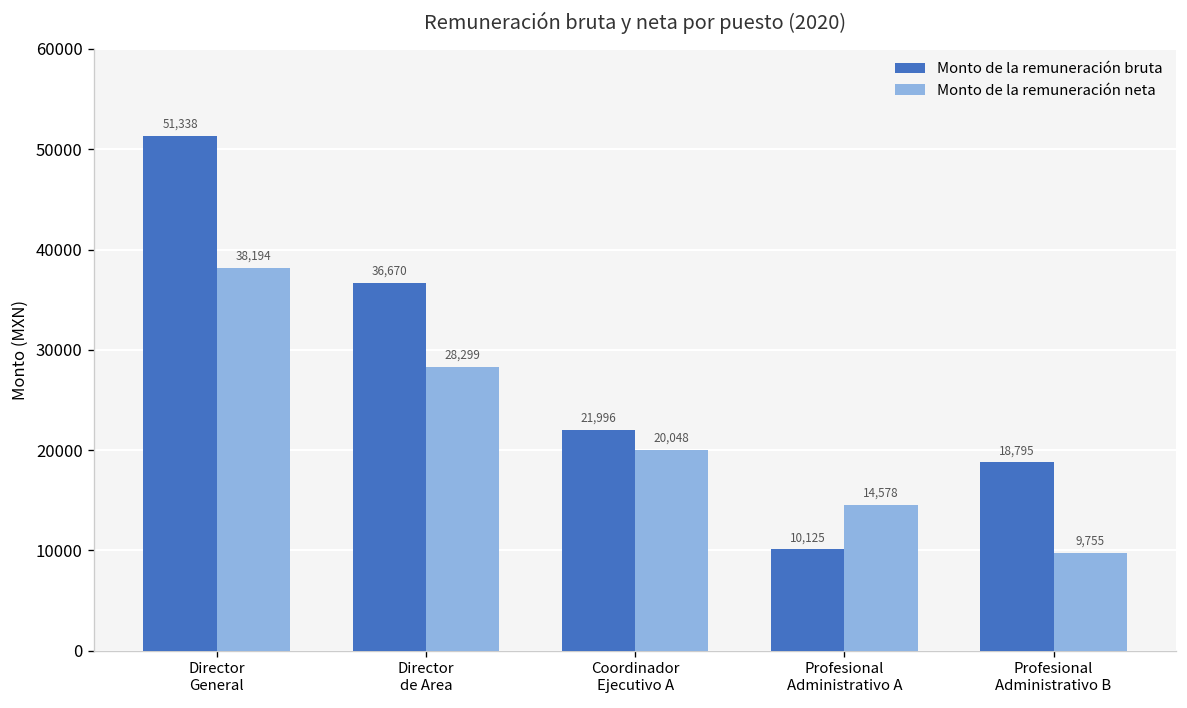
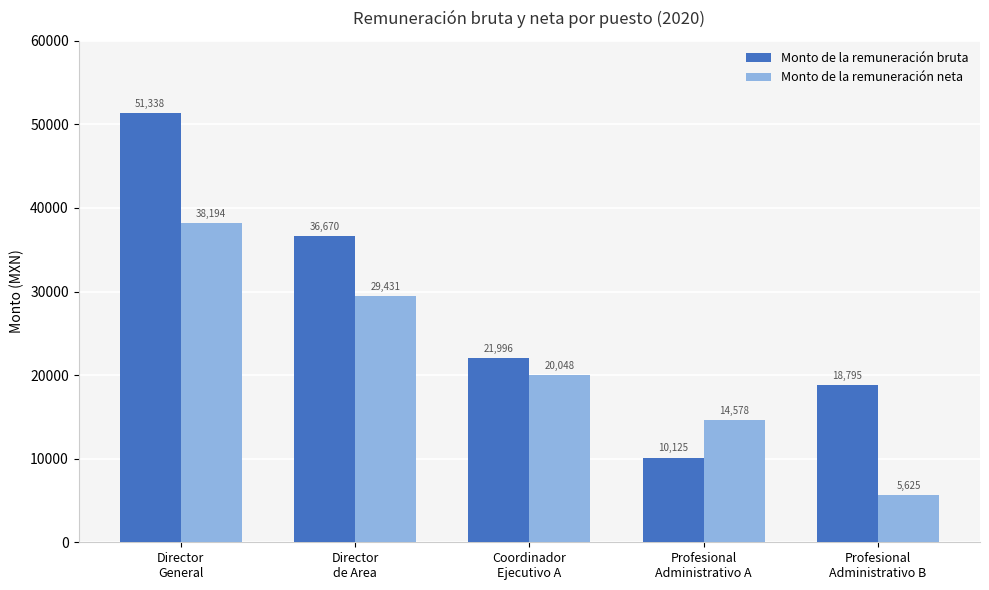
  {
    "Monto de la remuneración bruta": {
      "Director General": "51,338",
      "Director de Area": "36,670",
      "Coordinador Ejecutivo A": "21,996",
      "Profesional Administrativo A": "10,125",
      "Profesional Administrativo B": "18,795"
    },
    "Monto de la remuneración neta": {
      "Director General": "38,194",
-     "Director de Area": "28,299",
+     "Director de Area": "29,431",
      "Coordinador Ejecutivo A": "20,048",
      "Profesional Administrativo A": "14,578",
-     "Profesional Administrativo B": "9,755"
+     "Profesional Administrativo B": "5,625"
    }
  }
